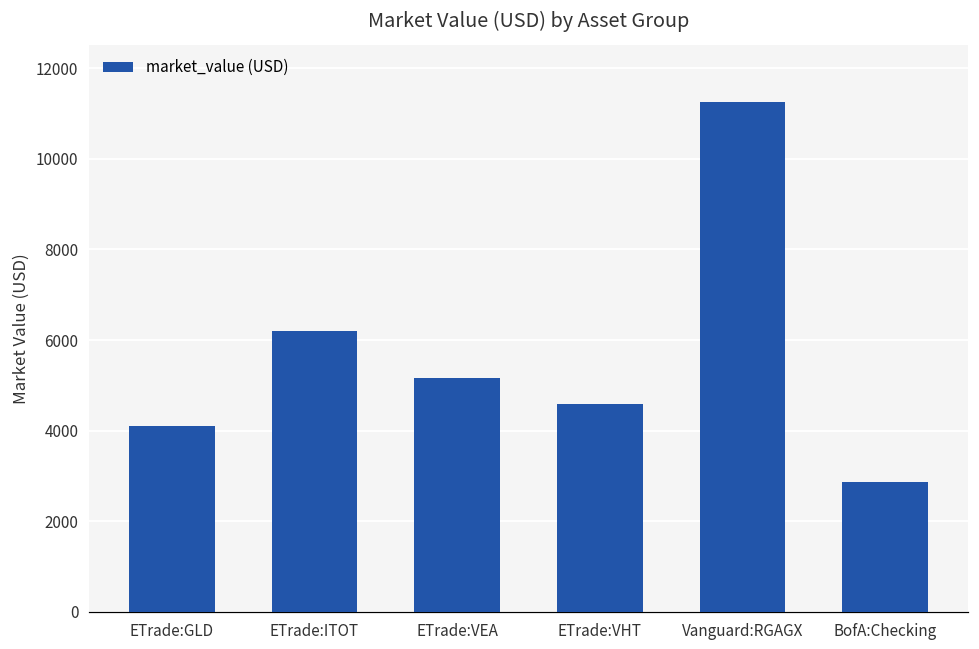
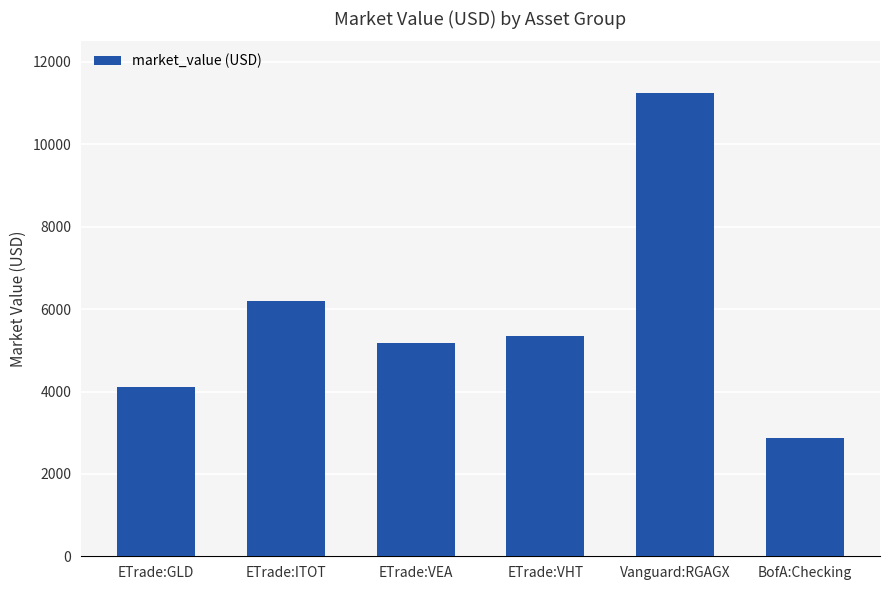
  {
    "ETrade:GLD": 4100,
    "ETrade:ITOT": 6200,
    "ETrade:VEA": 5200,
-   "ETrade:VHT": 4600,
+   "ETrade:VHT": 5400,
    "Vanguard:RGAGX": 11200,
    "BofA:Checking": 2900
  }
